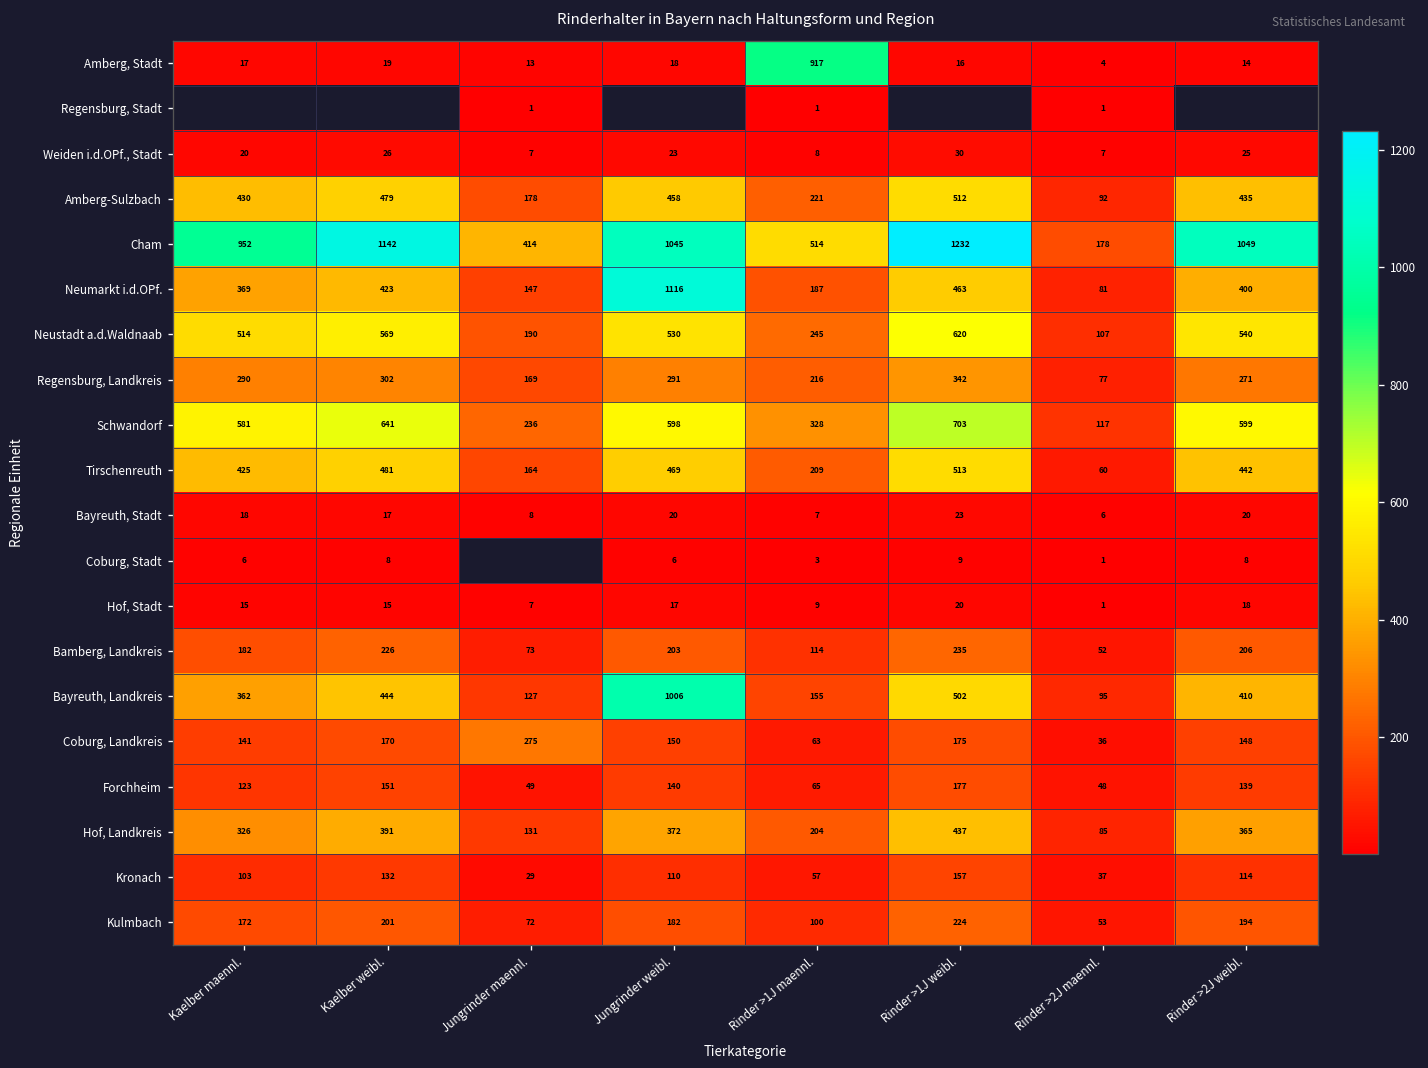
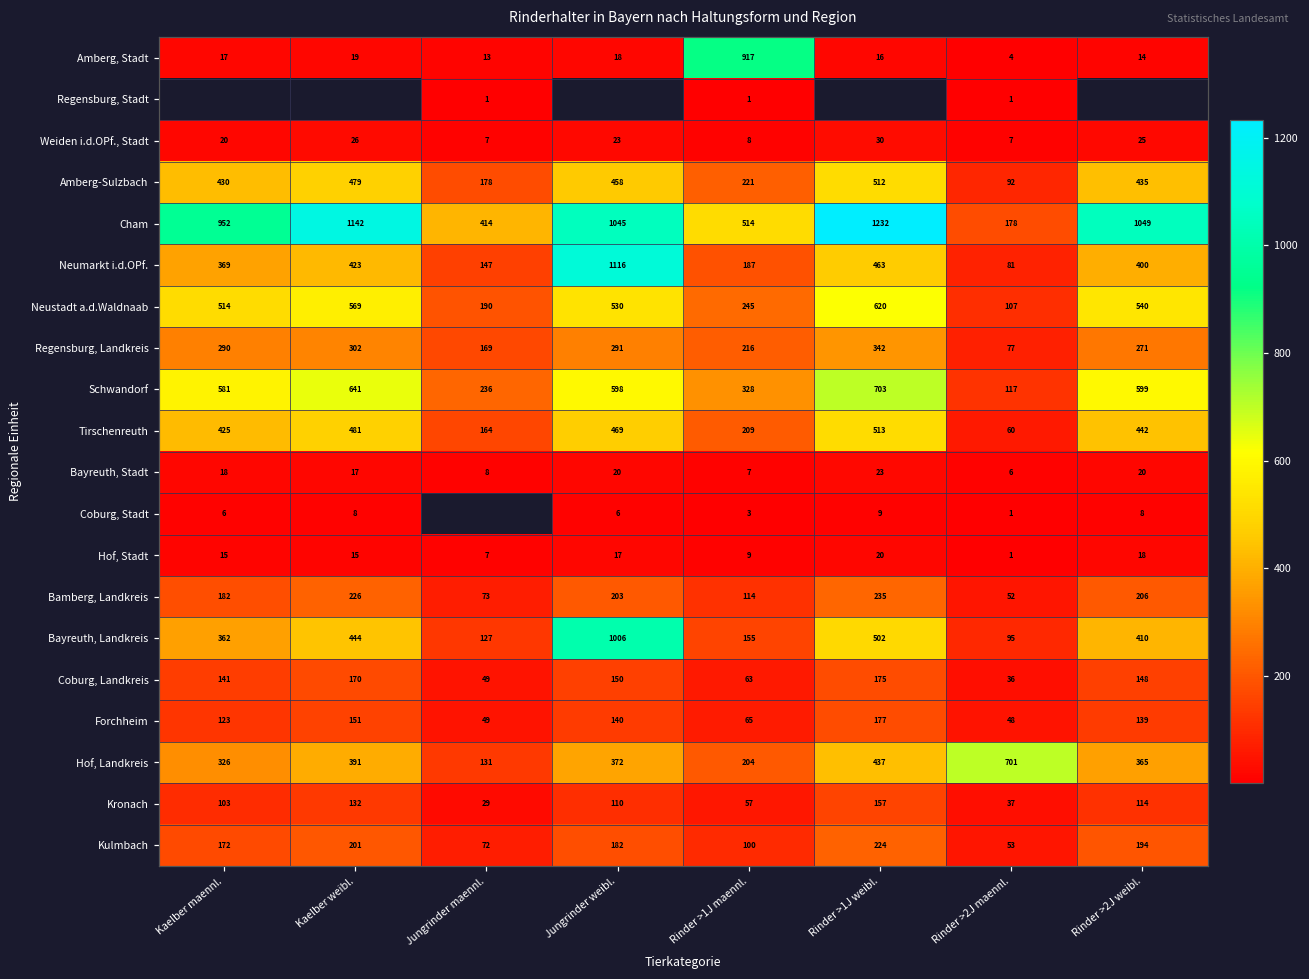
  {
    "Amberg, Stadt": {
      "Kaelber maennl.": 17,
      "Kaelber weibl.": 19,
      "Jungrinder maennl.": 13,
      "Jungrinder weibl.": 18,
      "Rinder >1J maennl.": 917,
      "Rinder >1J weibl.": 16,
      "Rinder >2J maennl.": 4,
      "Rinder >2J weibl.": 14
    },
    "Regensburg, Stadt": {
      "Jungrinder maennl.": 1,
      "Rinder >1J maennl.": 1,
      "Rinder >2J maennl.": 1
    },
    "Weiden i.d.OPf., Stadt": {
      "Kaelber maennl.": 20,
      "Kaelber weibl.": 26,
      "Jungrinder maennl.": 7,
      "Jungrinder weibl.": 23,
      "Rinder >1J maennl.": 8,
      "Rinder >1J weibl.": 30,
      "Rinder >2J maennl.": 7,
      "Rinder >2J weibl.": 25
    },
    "Amberg-Sulzbach": {
      "Kaelber maennl.": 430,
      "Kaelber weibl.": 479,
      "Jungrinder maennl.": 178,
      "Jungrinder weibl.": 458,
      "Rinder >1J maennl.": 221,
      "Rinder >1J weibl.": 512,
      "Rinder >2J maennl.": 92,
      "Rinder >2J weibl.": 435
    },
    "Cham": {
      "Kaelber maennl.": 952,
      "Kaelber weibl.": 1142,
      "Jungrinder maennl.": 414,
      "Jungrinder weibl.": 1045,
      "Rinder >1J maennl.": 514,
      "Rinder >1J weibl.": 1232,
      "Rinder >2J maennl.": 178,
      "Rinder >2J weibl.": 1049
    },
    "Neumarkt i.d.OPf.": {
      "Kaelber maennl.": 369,
      "Kaelber weibl.": 423,
      "Jungrinder maennl.": 147,
      "Jungrinder weibl.": 1116,
      "Rinder >1J maennl.": 187,
      "Rinder >1J weibl.": 463,
      "Rinder >2J maennl.": 81,
      "Rinder >2J weibl.": 400
    },
    "Neustadt a.d.Waldnaab": {
      "Kaelber maennl.": 514,
      "Kaelber weibl.": 569,
      "Jungrinder maennl.": 190,
      "Jungrinder weibl.": 530,
      "Rinder >1J maennl.": 245,
      "Rinder >1J weibl.": 620,
      "Rinder >2J maennl.": 107,
      "Rinder >2J weibl.": 540
    },
    "Regensburg, Landkreis": {
      "Kaelber maennl.": 290,
      "Kaelber weibl.": 302,
      "Jungrinder maennl.": 169,
      "Jungrinder weibl.": 291,
      "Rinder >1J maennl.": 216,
      "Rinder >1J weibl.": 342,
      "Rinder >2J maennl.": 77,
      "Rinder >2J weibl.": 271
    },
    "Schwandorf": {
      "Kaelber maennl.": 581,
      "Kaelber weibl.": 641,
      "Jungrinder maennl.": 236,
      "Jungrinder weibl.": 598,
      "Rinder >1J maennl.": 328,
      "Rinder >1J weibl.": 703,
      "Rinder >2J maennl.": 117,
      "Rinder >2J weibl.": 599
    },
    "Tirschenreuth": {
      "Kaelber maennl.": 425,
      "Kaelber weibl.": 481,
      "Jungrinder maennl.": 164,
      "Jungrinder weibl.": 469,
      "Rinder >1J maennl.": 209,
      "Rinder >1J weibl.": 513,
      "Rinder >2J maennl.": 60,
      "Rinder >2J weibl.": 442
    },
    "Bayreuth, Stadt": {
      "Kaelber maennl.": 18,
      "Kaelber weibl.": 17,
      "Jungrinder maennl.": 8,
      "Jungrinder weibl.": 20,
      "Rinder >1J maennl.": 7,
      "Rinder >1J weibl.": 23,
      "Rinder >2J maennl.": 6,
      "Rinder >2J weibl.": 20
    },
    "Coburg, Stadt": {
      "Kaelber maennl.": 6,
      "Kaelber weibl.": 8,
      "Jungrinder weibl.": 6,
      "Rinder >1J maennl.": 3,
      "Rinder >1J weibl.": 9,
      "Rinder >2J maennl.": 1,
      "Rinder >2J weibl.": 8
    },
    "Hof, Stadt": {
      "Kaelber maennl.": 15,
      "Kaelber weibl.": 15,
      "Jungrinder maennl.": 7,
      "Jungrinder weibl.": 17,
      "Rinder >1J maennl.": 9,
      "Rinder >1J weibl.": 20,
      "Rinder >2J maennl.": 1,
      "Rinder >2J weibl.": 18
    },
    "Bamberg, Landkreis": {
      "Kaelber maennl.": 182,
      "Kaelber weibl.": 226,
      "Jungrinder maennl.": 73,
      "Jungrinder weibl.": 203,
      "Rinder >1J maennl.": 114,
      "Rinder >1J weibl.": 235,
      "Rinder >2J maennl.": 52,
      "Rinder >2J weibl.": 206
    },
    "Bayreuth, Landkreis": {
      "Kaelber maennl.": 362,
      "Kaelber weibl.": 444,
      "Jungrinder maennl.": 127,
      "Jungrinder weibl.": 1006,
      "Rinder >1J maennl.": 155,
      "Rinder >1J weibl.": 502,
      "Rinder >2J maennl.": 95,
      "Rinder >2J weibl.": 410
    },
    "Coburg, Landkreis": {
      "Kaelber maennl.": 141,
      "Kaelber weibl.": 170,
-     "Jungrinder maennl.": 275,
+     "Jungrinder maennl.": 49,
      "Jungrinder weibl.": 150,
      "Rinder >1J maennl.": 63,
      "Rinder >1J weibl.": 175,
      "Rinder >2J maennl.": 36,
      "Rinder >2J weibl.": 148
    },
    "Forchheim": {
      "Kaelber maennl.": 123,
      "Kaelber weibl.": 151,
      "Jungrinder maennl.": 49,
      "Jungrinder weibl.": 140,
      "Rinder >1J maennl.": 65,
      "Rinder >1J weibl.": 177,
      "Rinder >2J maennl.": 48,
      "Rinder >2J weibl.": 139
    },
    "Hof, Landkreis": {
      "Kaelber maennl.": 326,
      "Kaelber weibl.": 391,
      "Jungrinder maennl.": 131,
      "Jungrinder weibl.": 372,
      "Rinder >1J maennl.": 204,
      "Rinder >1J weibl.": 437,
-     "Rinder >2J maennl.": 85,
+     "Rinder >2J maennl.": 701,
      "Rinder >2J weibl.": 365
    },
    "Kronach": {
      "Kaelber maennl.": 103,
      "Kaelber weibl.": 132,
      "Jungrinder maennl.": 29,
      "Jungrinder weibl.": 110,
      "Rinder >1J maennl.": 57,
      "Rinder >1J weibl.": 157,
      "Rinder >2J maennl.": 37,
      "Rinder >2J weibl.": 114
    },
    "Kulmbach": {
      "Kaelber maennl.": 172,
      "Kaelber weibl.": 201,
      "Jungrinder maennl.": 72,
      "Jungrinder weibl.": 182,
      "Rinder >1J maennl.": 100,
      "Rinder >1J weibl.": 224,
      "Rinder >2J maennl.": 53,
      "Rinder >2J weibl.": 194
    }
  }
